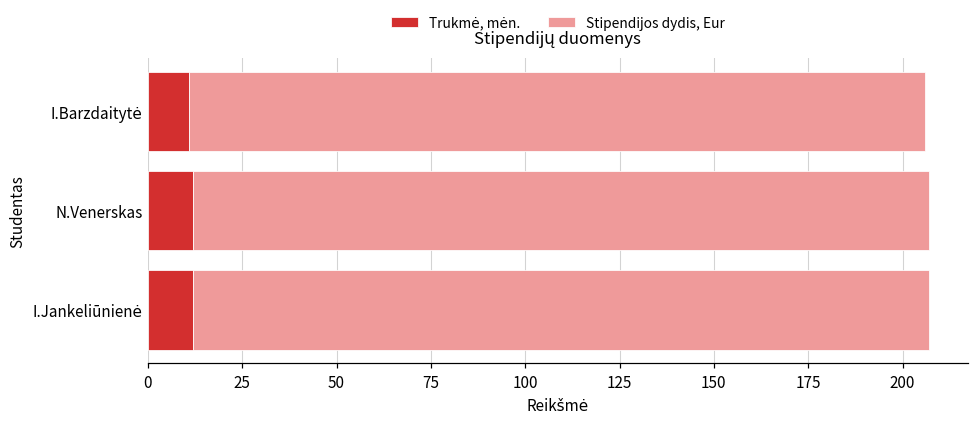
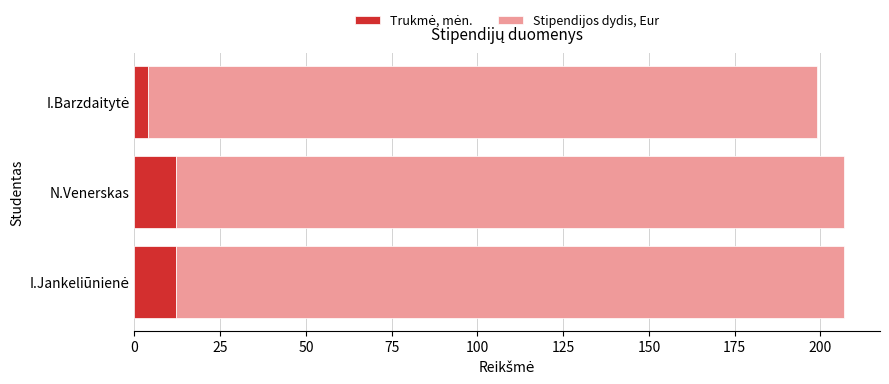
  {
    "Trukmė, mėn.": {
-     "I.Barzdaitytė": 11,
+     "I.Barzdaitytė": 4,
      "N.Venerskas": 12,
      "I.Jankeliūnienė": 12
    },
    "Stipendijos dydis, Eur": {
      "I.Barzdaitytė": 195,
      "N.Venerskas": 195,
      "I.Jankeliūnienė": 195
    }
  }
